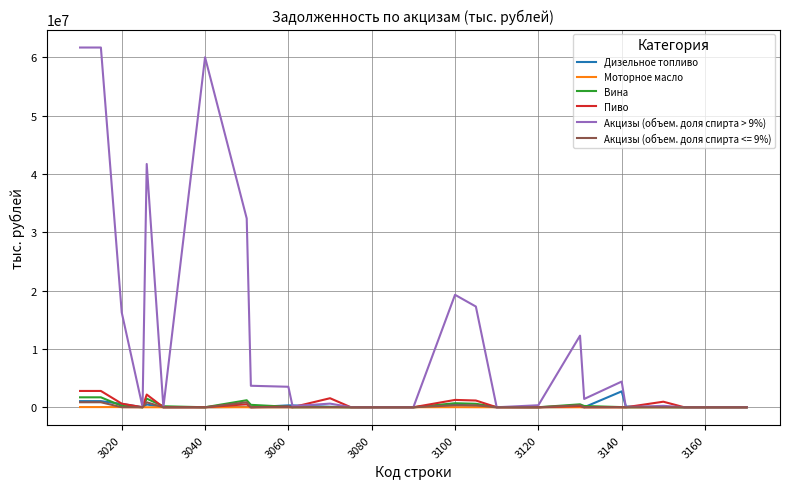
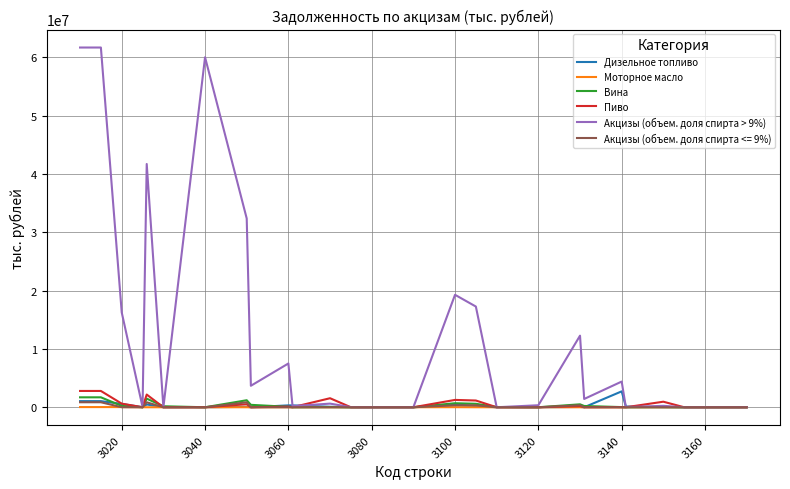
  {
    "Дизельное топливо": {
      "3140": 3000000
    },
    "Пиво": {
      "3100": 1000000
    },
    "Акцизы (объем. доля спирта > 9%)": {
      "3020": 16000000,
      "3040": 60000000,
-     "3060": 4000000,
+     "3060": 8000000,
      "3100": 19000000,
      "3140": 4000000
    }
  }
